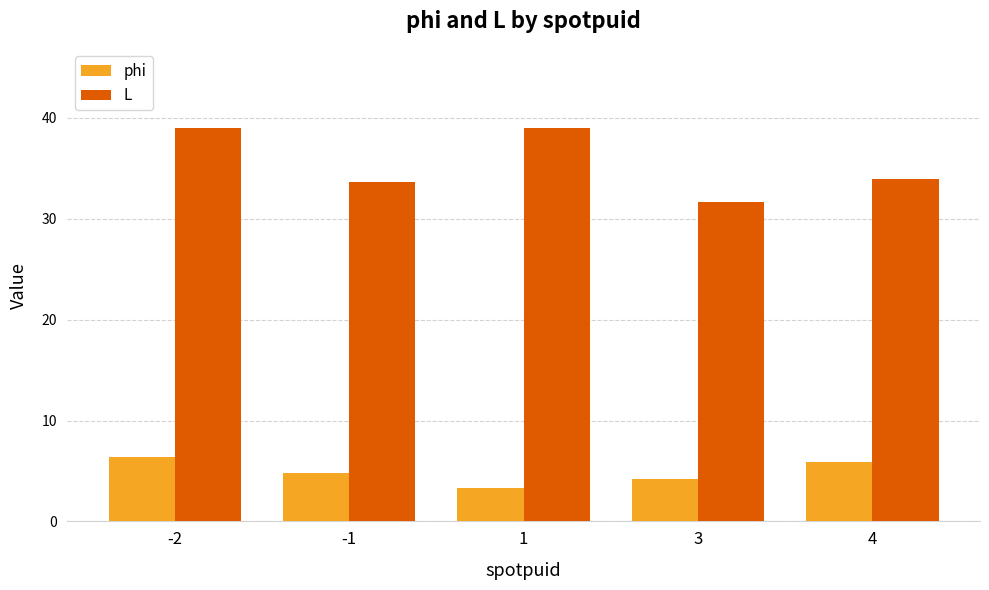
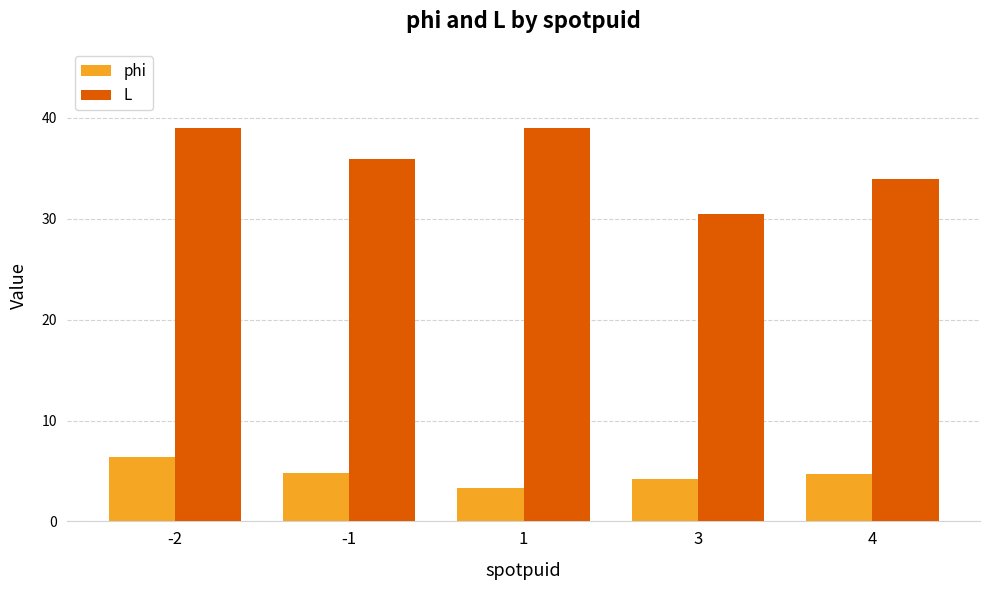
  {
    "phi": {
      "-2": 6.4,
      "-1": 4.8,
      "1": 3.3,
      "3": 4.2,
-     "4": 5.9
+     "4": 4.7
    },
    "L": {
      "-2": 39.0,
-     "-1": 33.7,
+     "-1": 35.9,
      "1": 39.0,
-     "3": 31.7,
+     "3": 30.5,
      "4": 34.0
    }
  }
